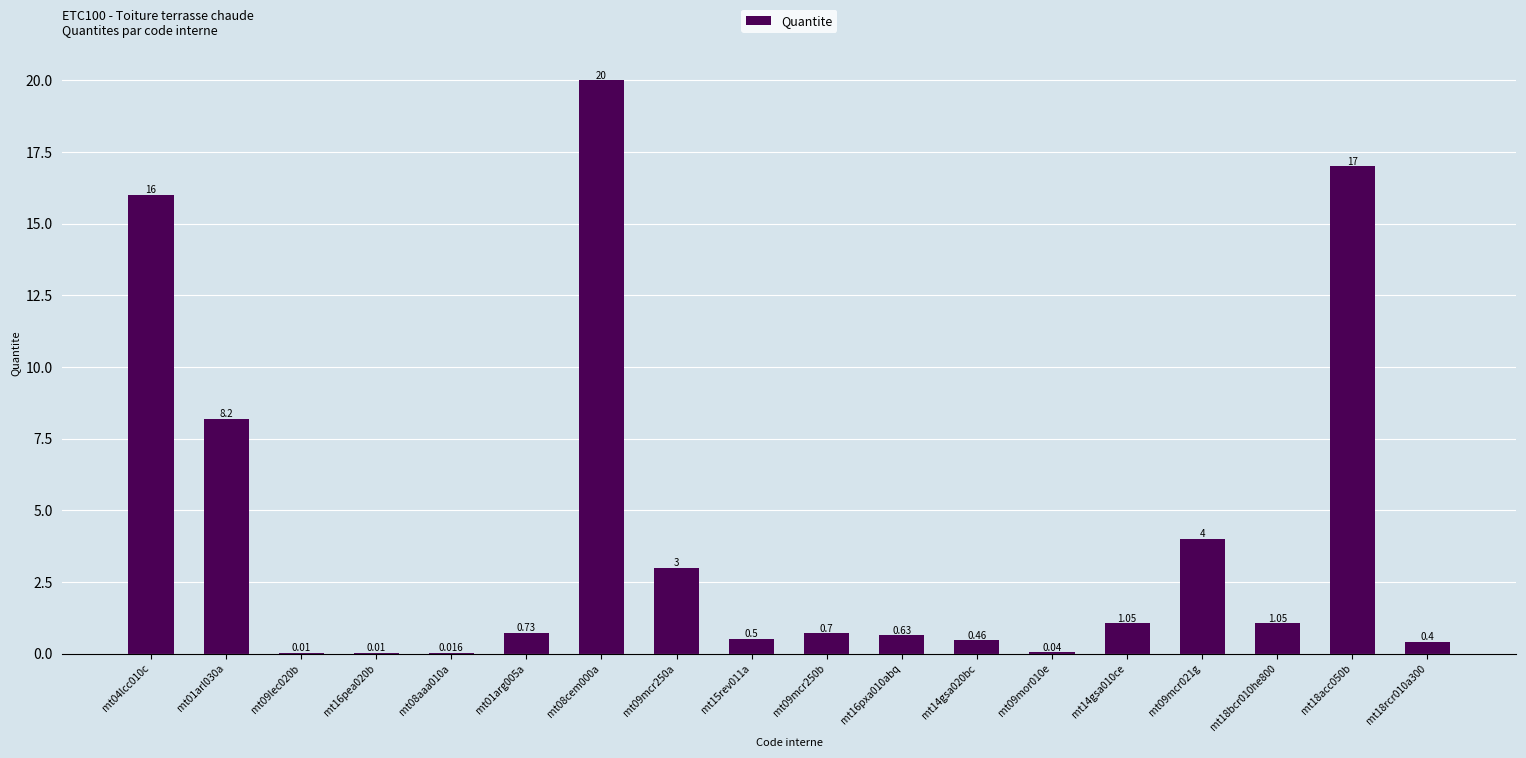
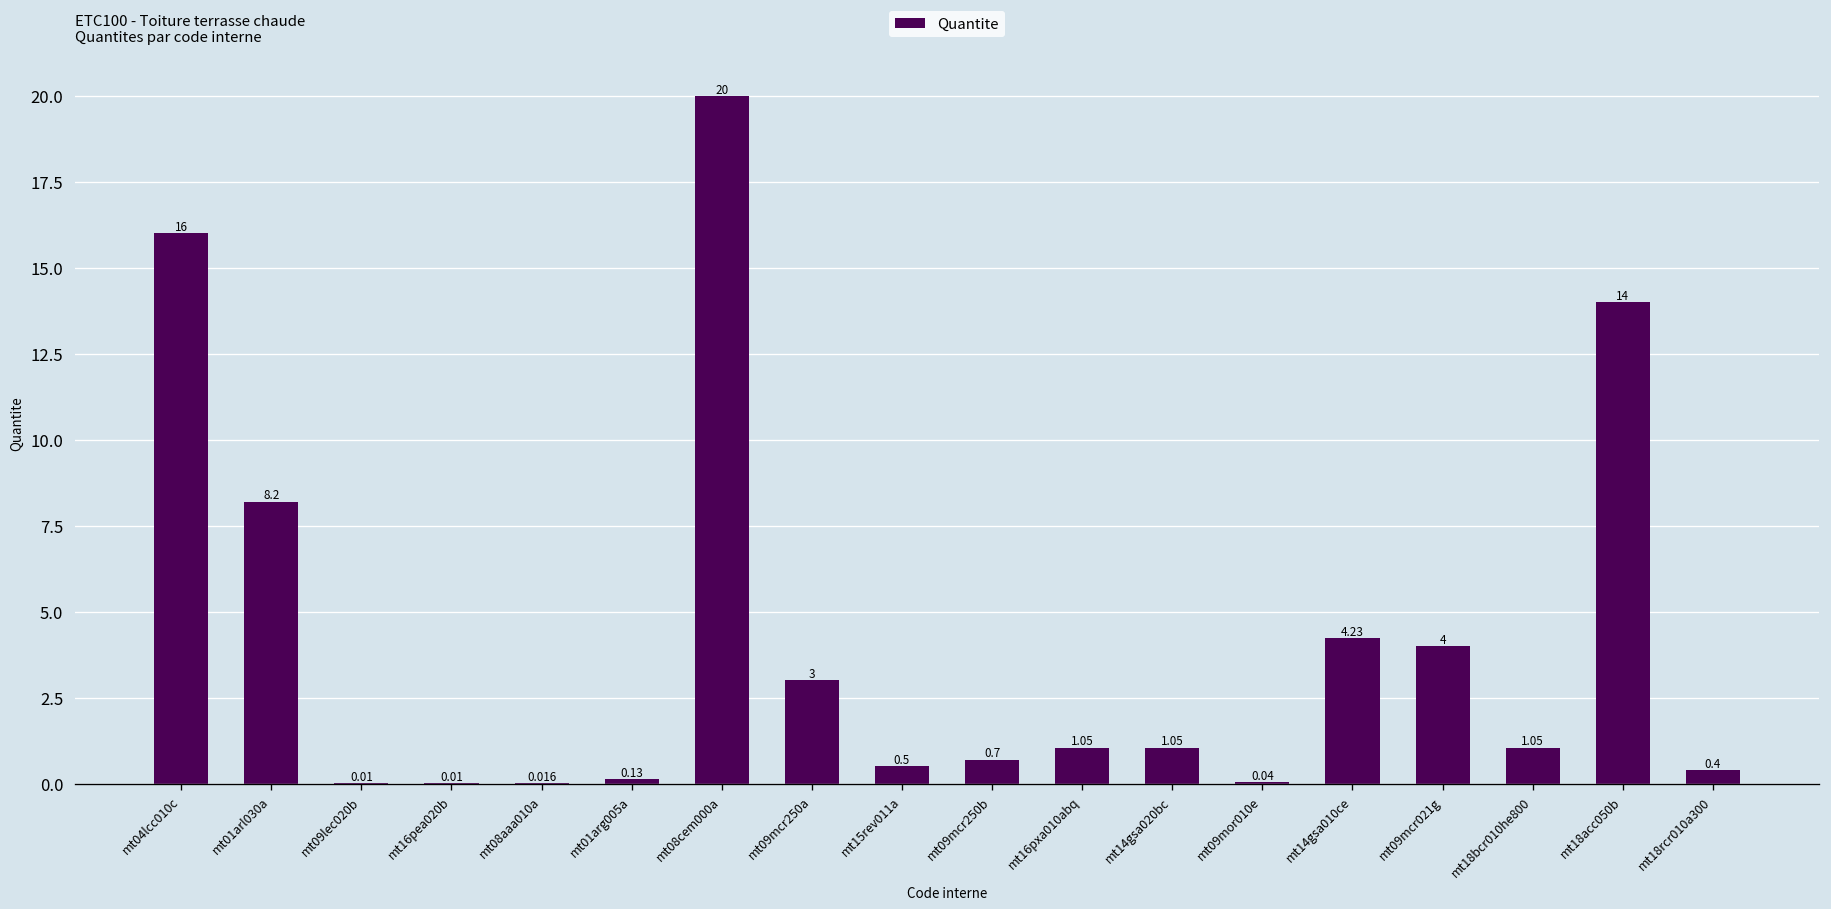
  {
    "mt04lcc010c": 16,
    "mt01arl030a": 8.2,
    "mt09lec020b": 0.01,
    "mt16pea020b": 0.01,
    "mt08aaa010a": 0.016,
-   "mt01arg005a": 0.73,
+   "mt01arg005a": 0.13,
    "mt08cem000a": 20,
    "mt09mcr250a": 3,
    "mt15rev011a": 0.5,
    "mt09mcr250b": 0.7,
-   "mt16pxa010abq": 0.63,
-   "mt14gsa020bc": 0.46,
+   "mt16pxa010abq": 1.05,
+   "mt14gsa020bc": 1.05,
    "mt09mor010e": 0.04,
-   "mt14gsa010ce": 1.05,
+   "mt14gsa010ce": 4.23,
    "mt09mcr021g": 4,
    "mt18bcr010he800": 1.05,
-   "mt18acc050b": 17,
+   "mt18acc050b": 14,
    "mt18rcr010a300": 0.4
  }
